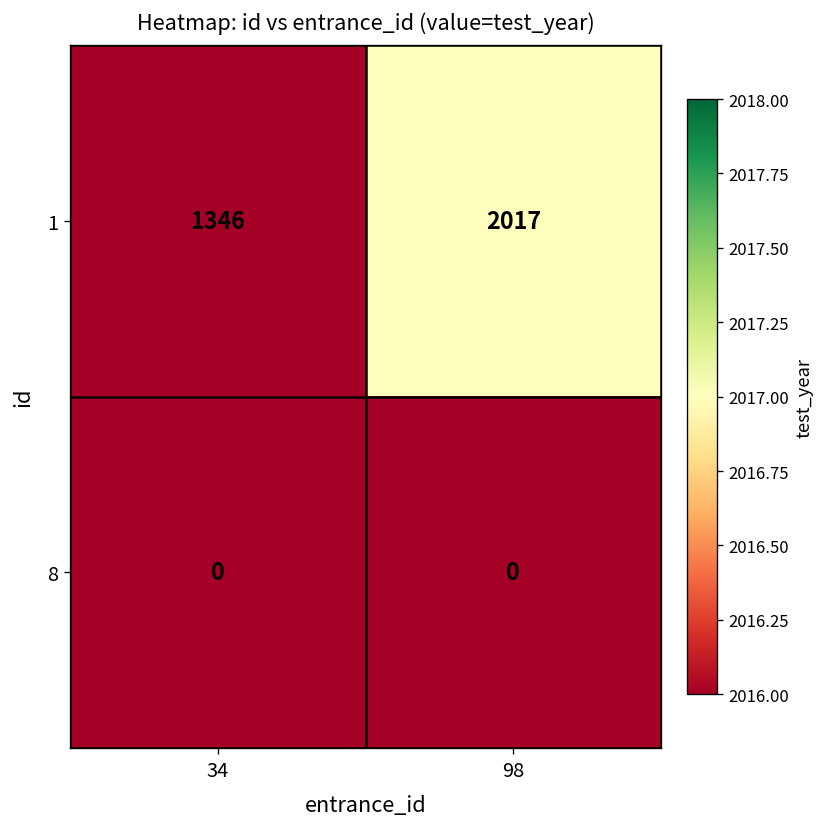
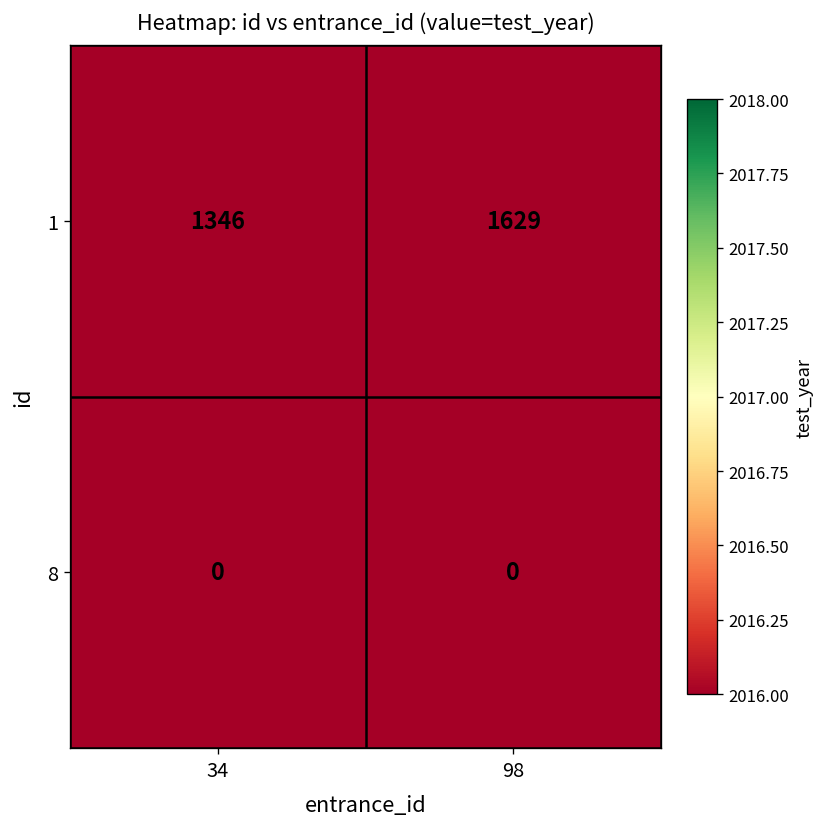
  {
    "1": {
      "34": 1346,
-     "98": 2017
+     "98": 1629
    },
    "8": {
      "34": 0,
      "98": 0
    }
  }
